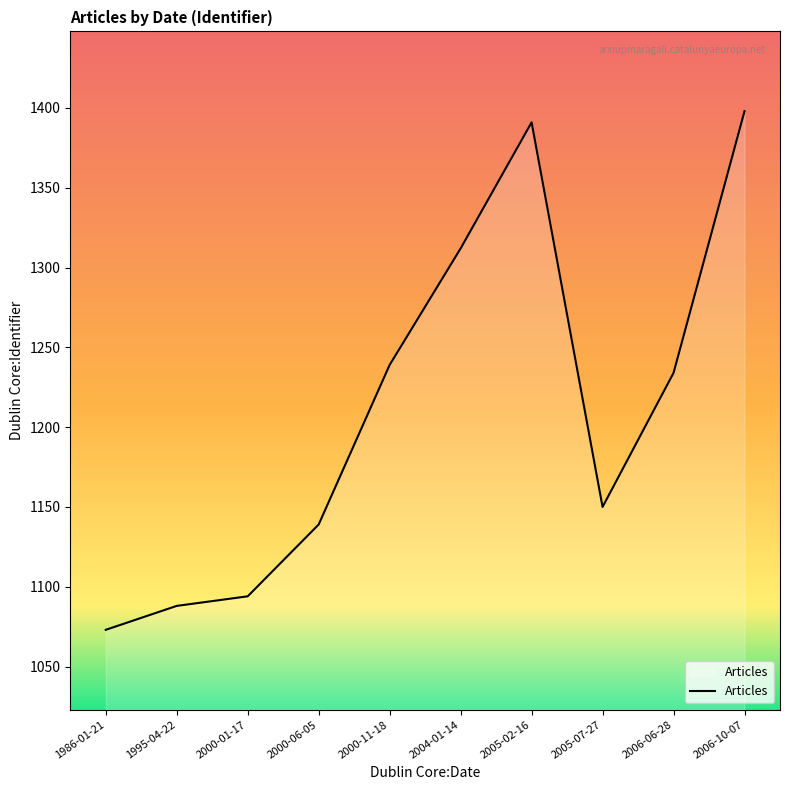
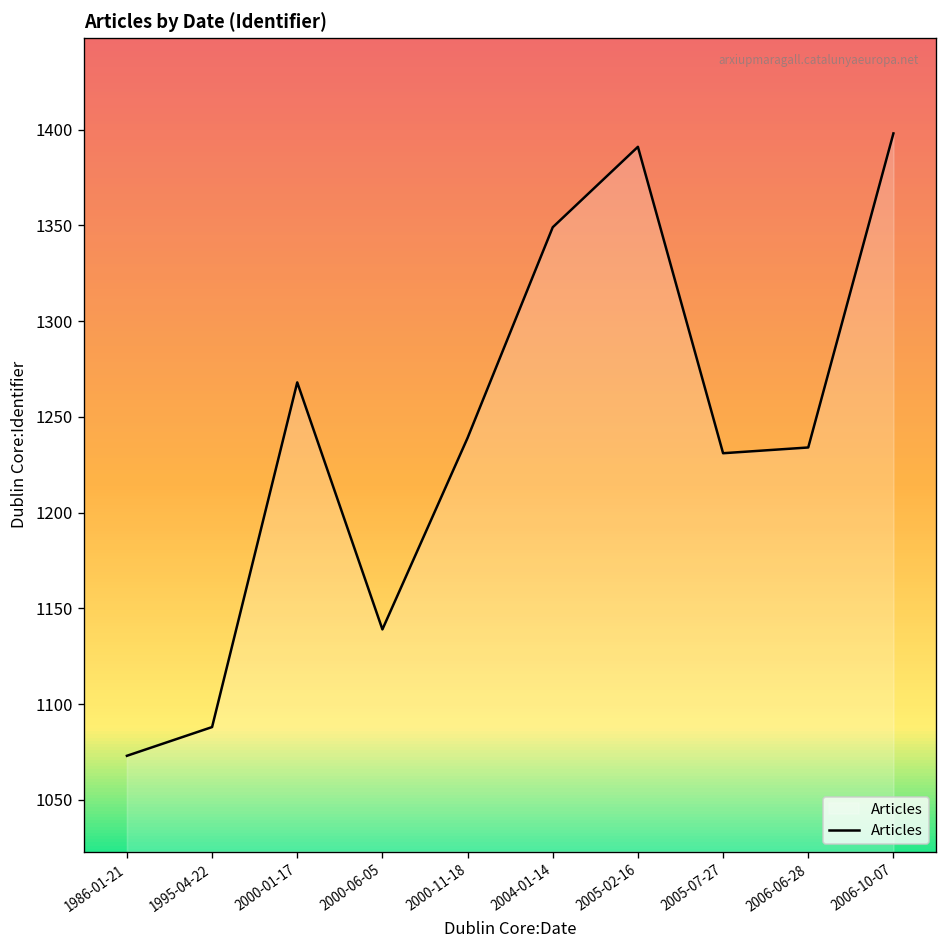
  {
    "1986-01-21": 1073,
    "1995-04-22": 1088,
-   "2000-01-17": 1094,
+   "2000-01-17": 1268,
    "2000-06-05": 1139,
    "2000-11-18": 1239,
-   "2004-01-14": 1312,
+   "2004-01-14": 1349,
    "2005-02-16": 1391,
-   "2005-07-27": 1150,
+   "2005-07-27": 1231,
    "2006-06-28": 1234,
    "2006-10-07": 1398
  }
